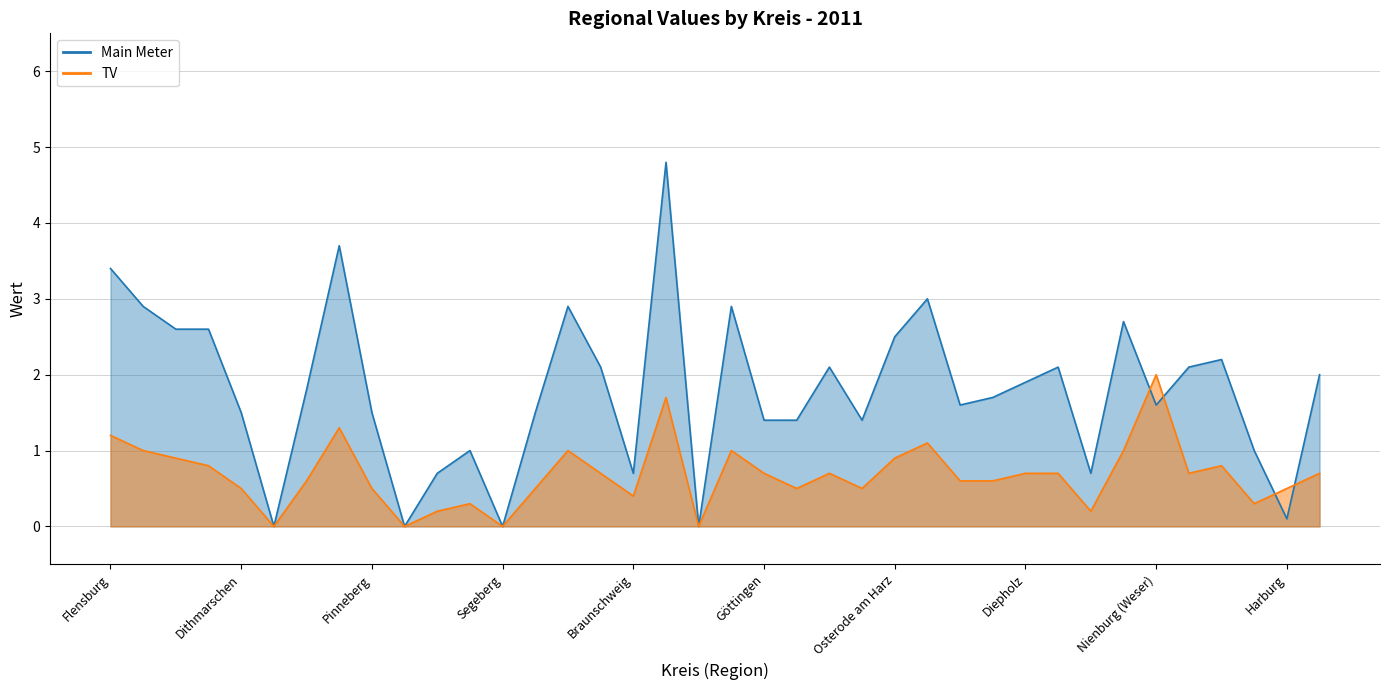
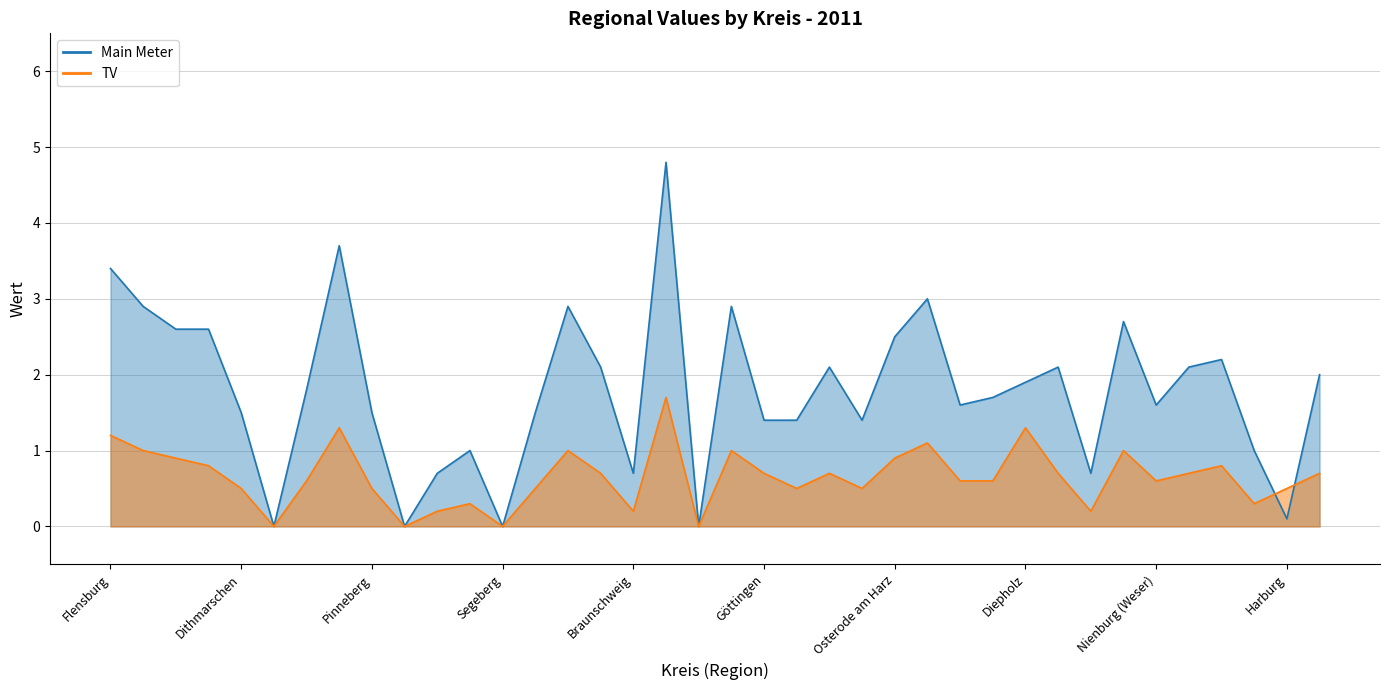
  {
    "Main Meter": {
      "Flensburg": 3.4,
      "Dithmarschen": 1.5,
      "Pinneberg": 1.5,
      "Braunschweig": 0.7,
      "Göttingen": 1.4,
      "Osterode am Harz": 2.5,
      "Diepholz": 1.9,
      "Nienburg (Weser)": 1.6,
      "Harburg": 0.1
    },
    "TV": {
      "Flensburg": 1.2,
      "Dithmarschen": 0.5,
      "Pinneberg": 0.5,
-     "Braunschweig": 0.4,
+     "Braunschweig": 0.2,
      "Göttingen": 0.7,
      "Osterode am Harz": 0.9,
-     "Diepholz": 0.7,
-     "Nienburg (Weser)": 2.0,
+     "Diepholz": 1.3,
+     "Nienburg (Weser)": 0.6,
      "Harburg": 0.5
    }
  }
